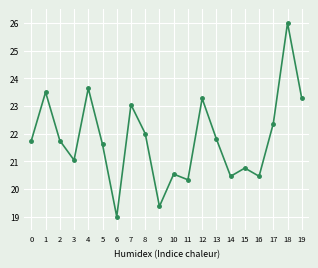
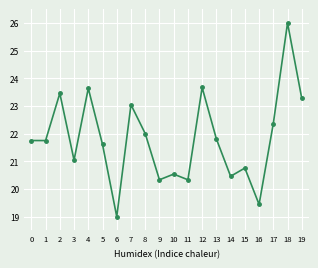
  {
    "0": 21.8,
-   "1": 23.5,
-   "2": 21.7,
+   "1": 21.7,
+   "2": 23.5,
    "3": 21.0,
    "4": 23.6,
    "5": 21.6,
    "6": 19.0,
    "7": 23.0,
    "8": 22.0,
-   "9": 19.4,
+   "9": 20.3,
    "10": 20.5,
    "11": 20.3,
-   "12": 23.3,
+   "12": 23.7,
    "13": 21.8,
    "14": 20.5,
    "15": 20.8,
-   "16": 20.5,
+   "16": 19.4,
    "17": 22.4,
    "18": 26.0,
    "19": 23.3
  }
